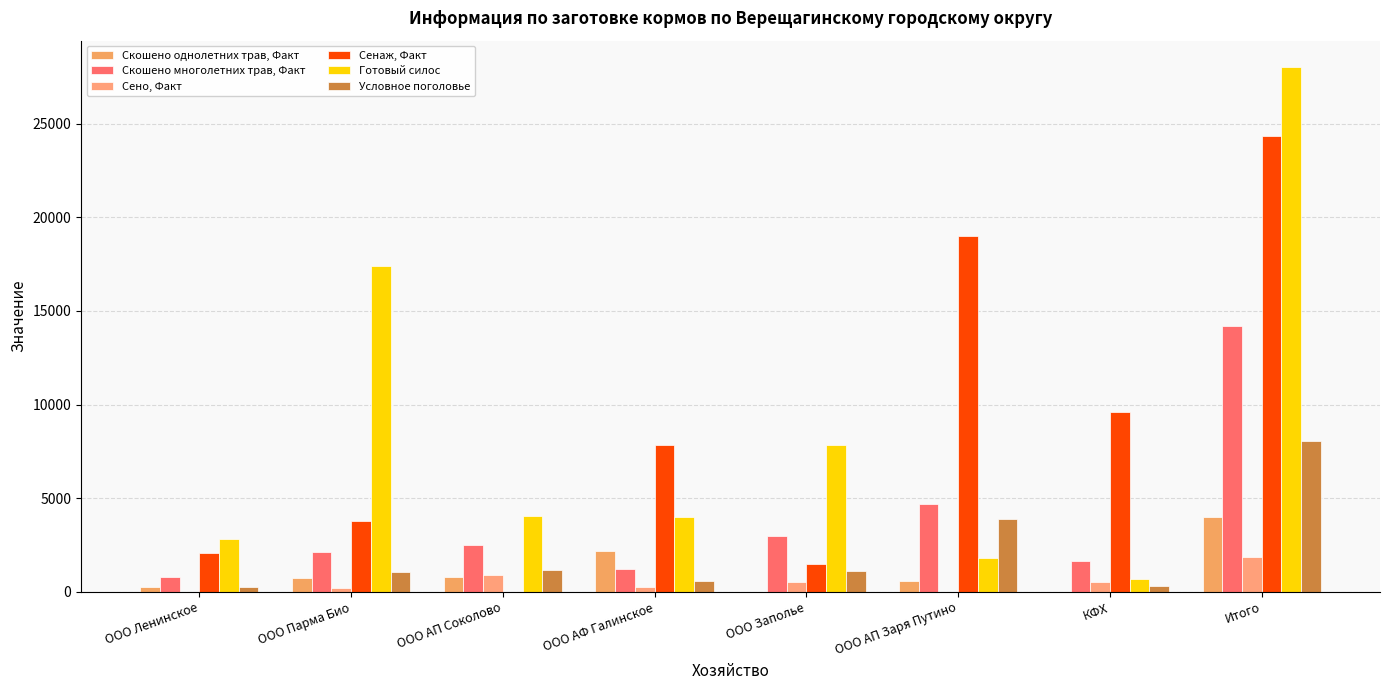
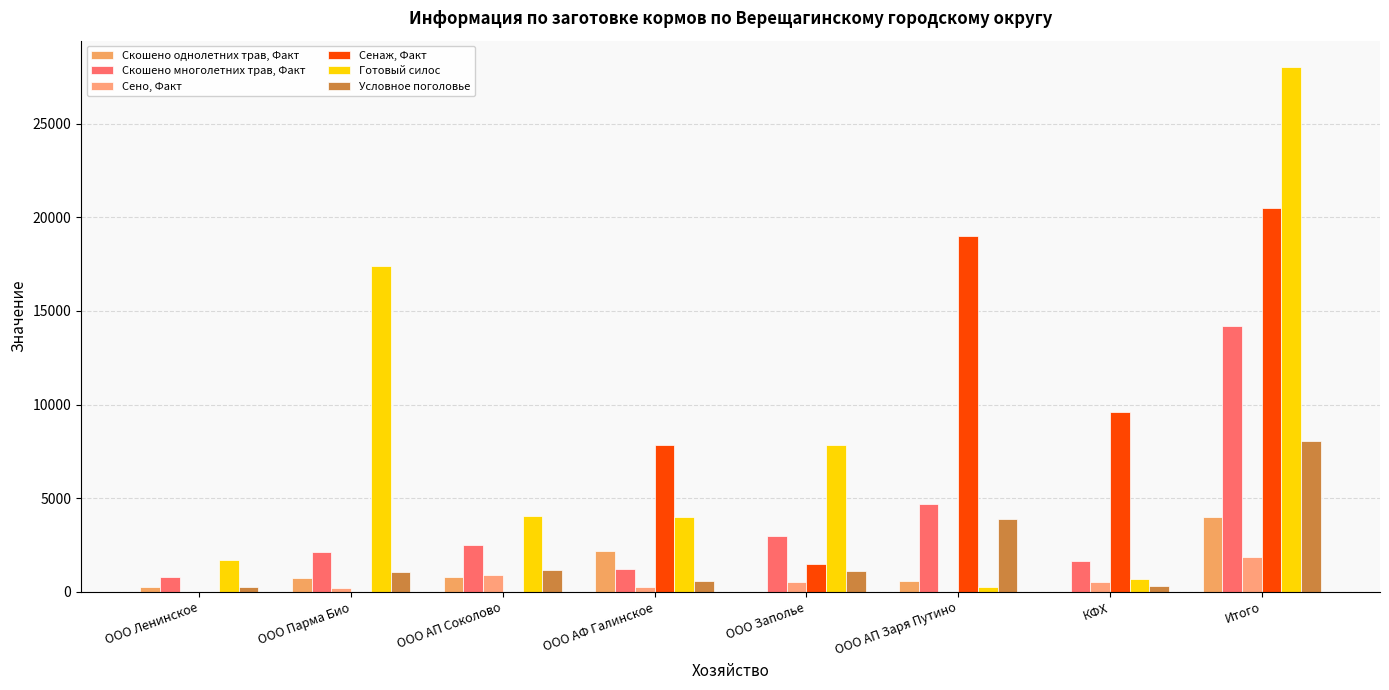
  {
    "Сенаж, Факт": {
-     "ООО Ленинское": 2100,
-     "ООО Парма Био": 3800,
+     "ООО Ленинское": 0,
+     "ООО Парма Био": 0,
      "ООО АП Соколово": 0,
      "ООО АФ Галинское": 7900,
      "ООО Заполье": 1500,
      "ООО АП Заря Путино": 19000,
      "КФХ": 9600,
-     "Итого": 24400
+     "Итого": 20500
    },
    "Готовый силос": {
-     "ООО Ленинское": 2800,
+     "ООО Ленинское": 1700,
      "ООО Парма Био": 17400,
      "ООО АП Соколово": 4100,
      "ООО АФ Галинское": 4000,
      "ООО Заполье": 7800,
-     "ООО АП Заря Путино": 1800,
+     "ООО АП Заря Путино": 300,
      "КФХ": 700,
      "Итого": 28000
    }
  }
